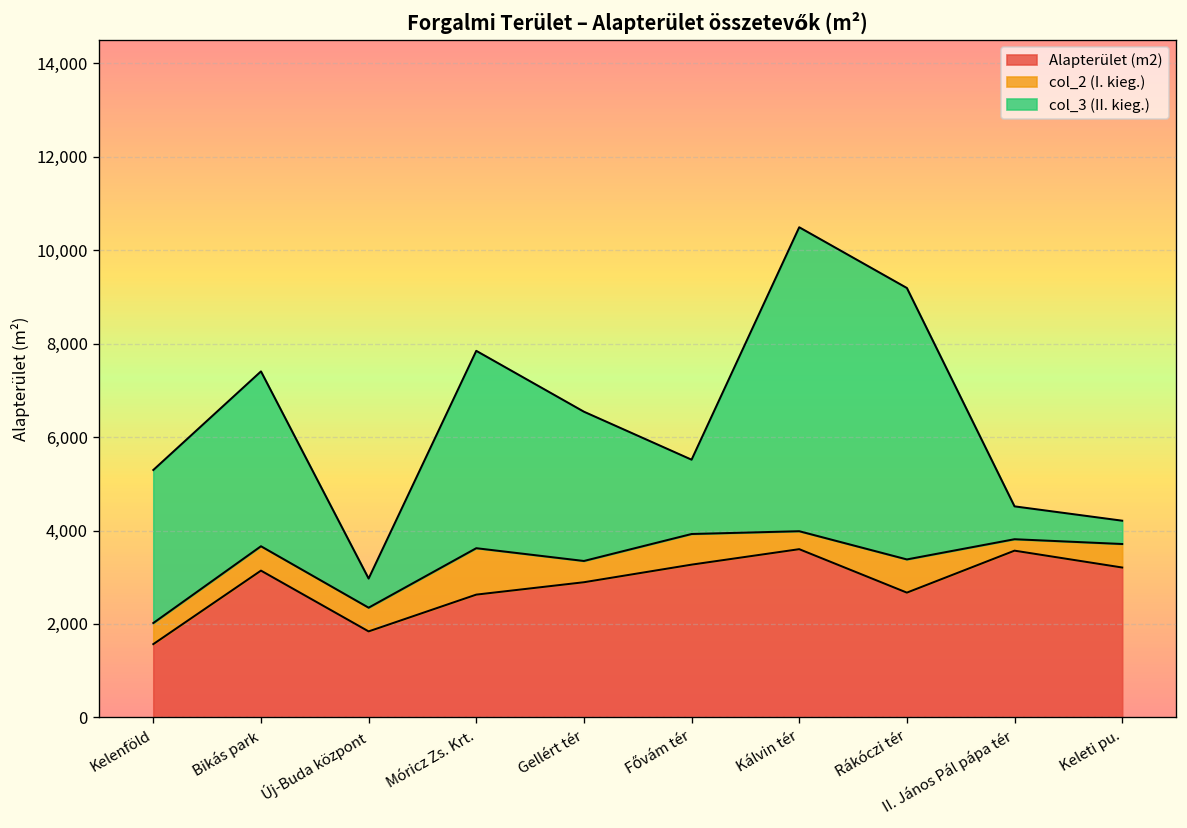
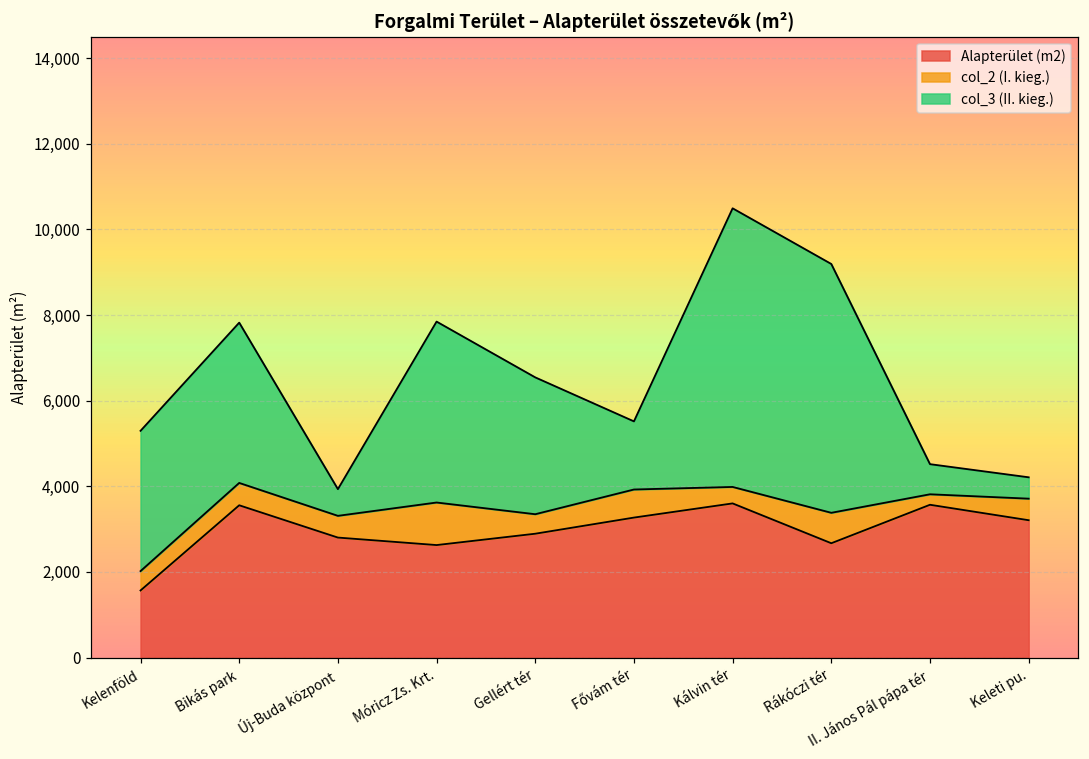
  {
    "Alapterület (m2)": {
      "Kelenföld": "1,600",
-     "Bikás park": "3,100",
-     "Új-Buda központ": "1,800",
+     "Bikás park": "3,600",
+     "Új-Buda központ": "2,800",
      "Móricz Zs. Krt.": "2,600",
      "Gellért tér": "2,900",
      "Fővám tér": "3,300",
      "Kálvin tér": "3,600",
      "Rákóczi tér": "2,700",
      "II. János Pál pápa tér": "3,600",
      "Keleti pu.": "3,200"
    },
    "col_2 (I. kieg.)": {
      "Kelenföld": "500",
      "Bikás park": "500",
      "Új-Buda központ": "500",
      "Móricz Zs. Krt.": "1,000",
      "Gellért tér": "500",
      "Fővám tér": "700",
      "Kálvin tér": "400",
      "Rákóczi tér": "700",
      "II. János Pál pápa tér": "200",
      "Keleti pu.": "500"
    },
    "col_3 (II. kieg.)": {
      "Kelenföld": "3,300",
      "Bikás park": "3,700",
      "Új-Buda központ": "600",
      "Móricz Zs. Krt.": "4,200",
      "Gellért tér": "3,200",
      "Fővám tér": "1,600",
      "Kálvin tér": "6,500",
      "Rákóczi tér": "5,800",
      "II. János Pál pápa tér": "700",
      "Keleti pu.": "500"
    }
  }
